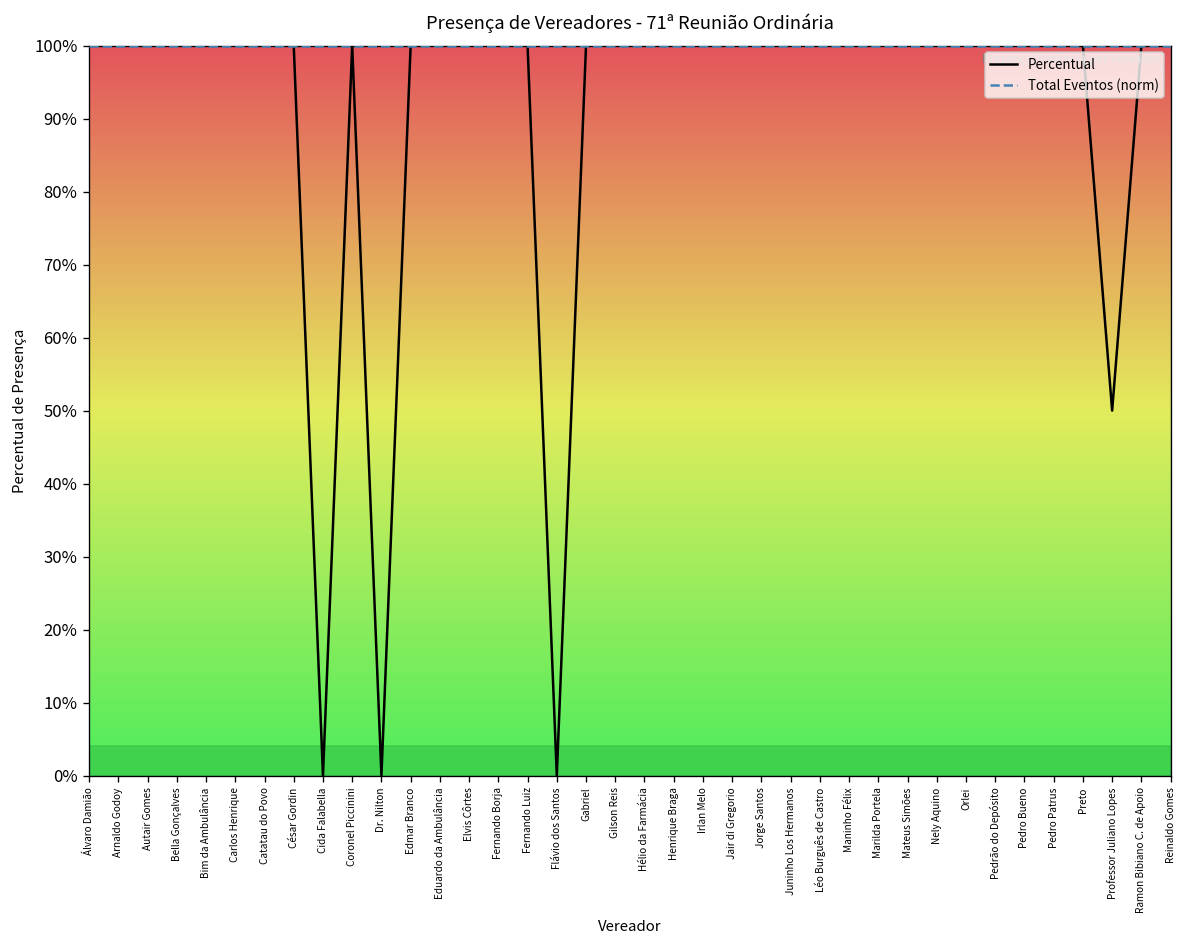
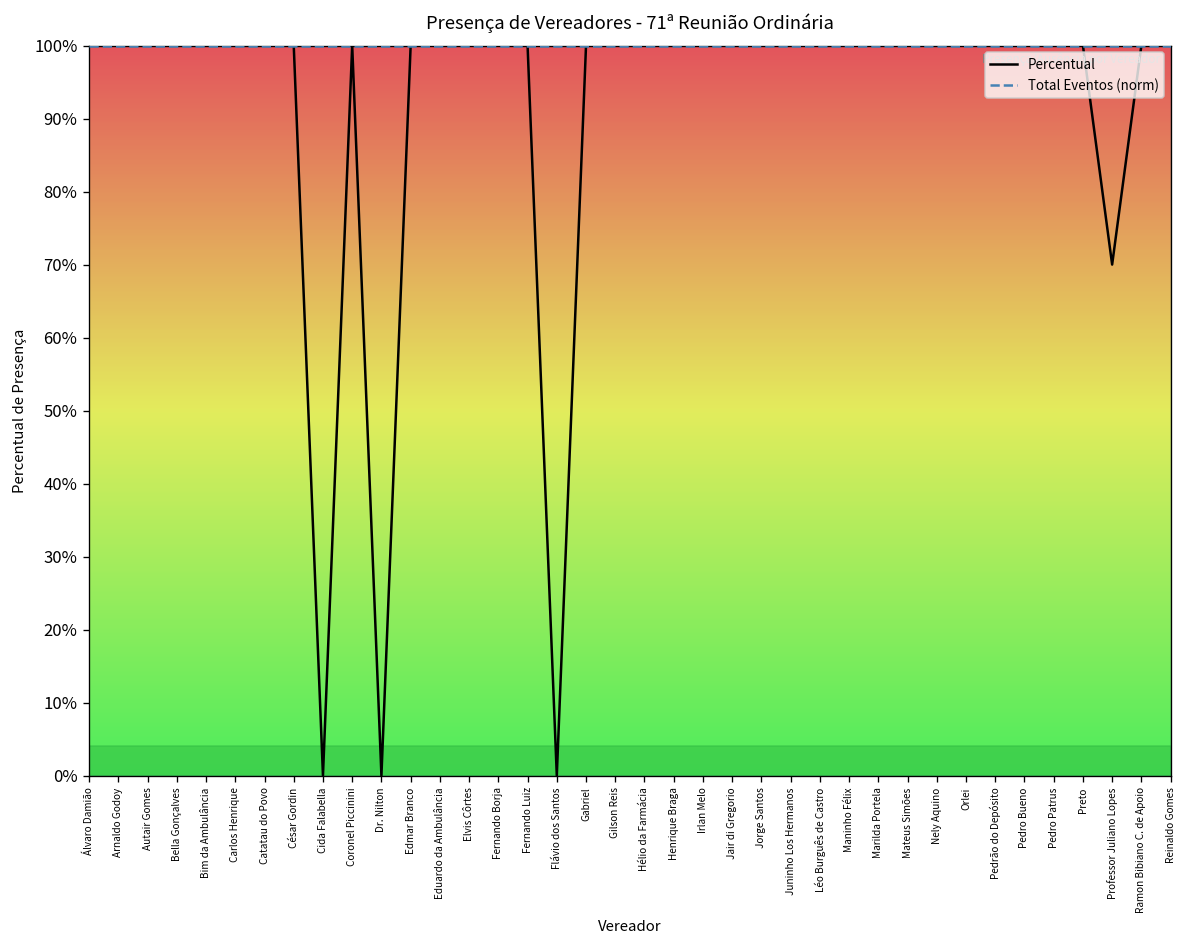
  {
    "Percentual": {
-     "Professor Juliano Lopes": "50%"
+     "Professor Juliano Lopes": "70%"
    },
    "Total Eventos (norm)": {
      "Cida Falabella": "100%",
      "Dr. Nilton": "100%",
      "Flávio dos Santos": "100%",
      "Professor Juliano Lopes": "100%"
    }
  }
